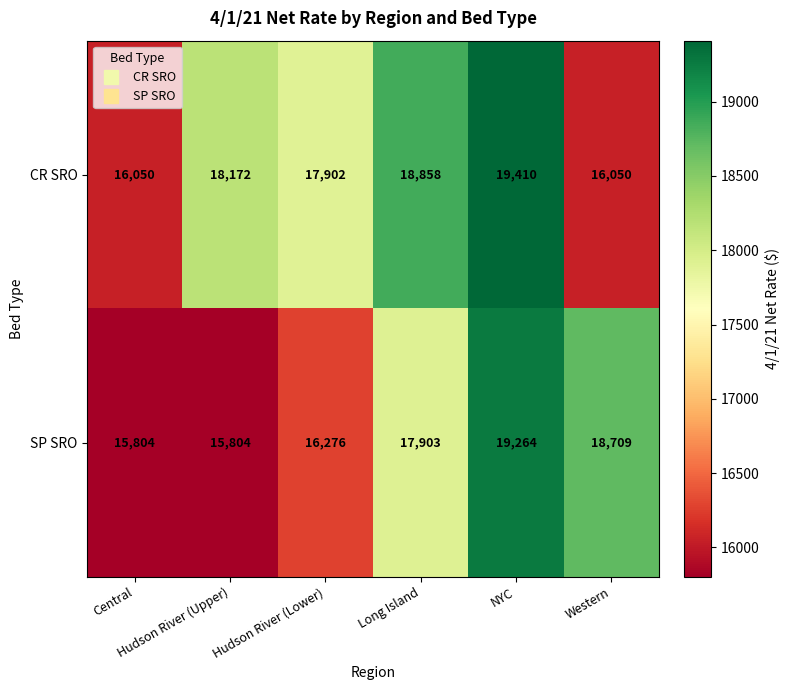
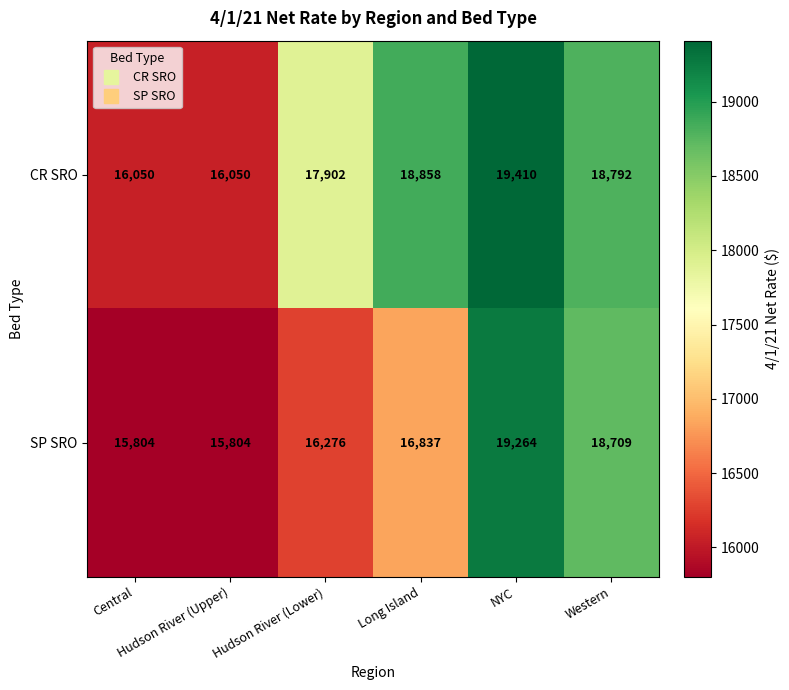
  {
    "CR SRO": {
      "Central": "16,050",
-     "Hudson River (Upper)": "18,172",
+     "Hudson River (Upper)": "16,050",
      "Hudson River (Lower)": "17,902",
      "Long Island": "18,858",
      "NYC": "19,410",
-     "Western": "16,050"
+     "Western": "18,792"
    },
    "SP SRO": {
      "Central": "15,804",
      "Hudson River (Upper)": "15,804",
      "Hudson River (Lower)": "16,276",
-     "Long Island": "17,903",
+     "Long Island": "16,837",
      "NYC": "19,264",
      "Western": "18,709"
    }
  }
